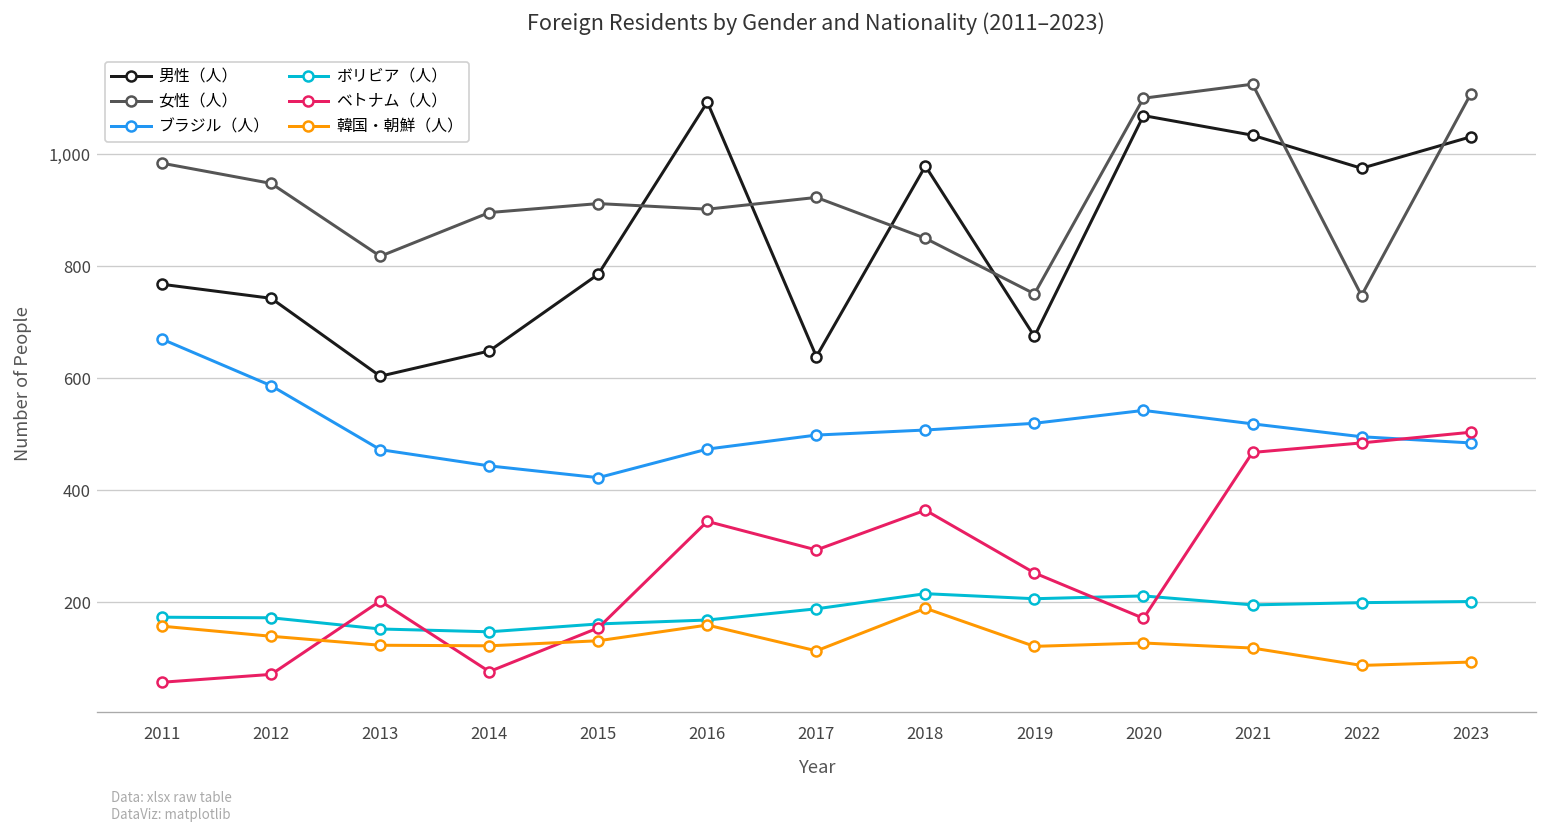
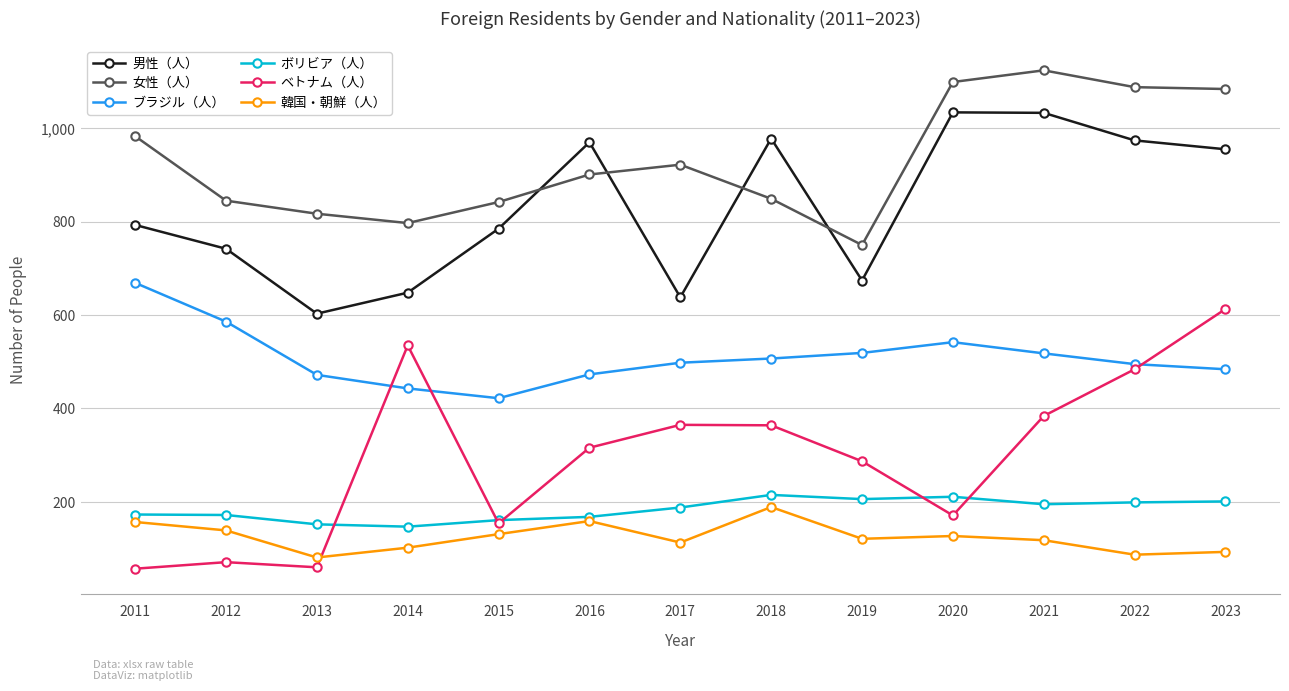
  {
    "男性（人）": {
-     "2011": "770",
+     "2011": "790",
      "2012": "740",
      "2013": "600",
      "2014": "650",
      "2015": "790",
-     "2016": "1,090",
+     "2016": "970",
      "2017": "640",
      "2018": "980",
      "2019": "670",
-     "2020": "1,070",
+     "2020": "1,030",
      "2021": "1,030",
      "2022": "970",
-     "2023": "1,030"
+     "2023": "960"
    },
    "女性（人）": {
      "2011": "980",
-     "2012": "950",
+     "2012": "850",
      "2013": "820",
-     "2014": "900",
-     "2015": "910",
+     "2014": "800",
+     "2015": "840",
      "2016": "900",
      "2017": "920",
      "2018": "850",
      "2019": "750",
      "2020": "1,100",
      "2021": "1,120",
-     "2022": "750",
-     "2023": "1,110"
+     "2022": "1,090",
+     "2023": "1,080"
    },
    "ベトナム（人）": {
      "2011": "60",
      "2012": "70",
-     "2013": "200",
-     "2014": "80",
+     "2013": "60",
+     "2014": "540",
      "2015": "150",
-     "2016": "340",
-     "2017": "290",
+     "2016": "320",
+     "2017": "370",
      "2018": "360",
-     "2019": "250",
+     "2019": "290",
      "2020": "170",
-     "2021": "470",
+     "2021": "380",
      "2022": "480",
-     "2023": "500"
+     "2023": "610"
    },
    "韓国・朝鮮（人）": {
      "2011": "160",
      "2012": "140",
-     "2013": "120",
-     "2014": "120",
+     "2013": "80",
+     "2014": "100",
      "2015": "130",
      "2016": "160",
      "2017": "110",
      "2018": "190",
      "2019": "120",
      "2020": "130",
      "2021": "120",
      "2022": "90",
      "2023": "90"
    }
  }
